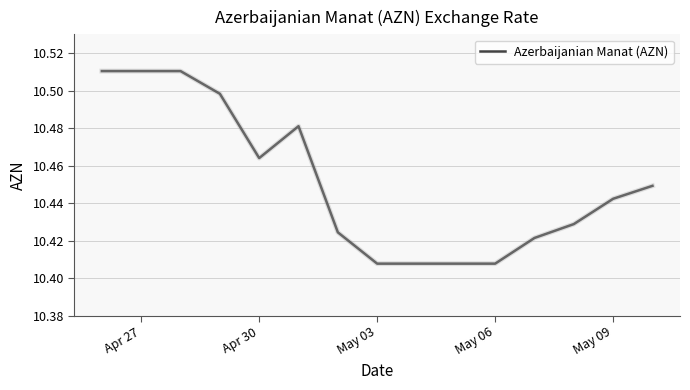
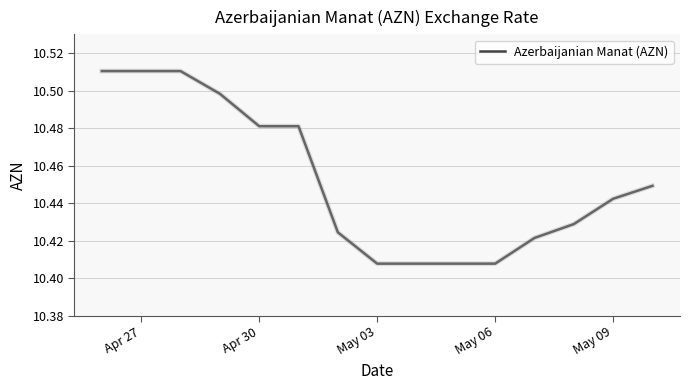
  {
    "Apr 27": 10.510,
-   "Apr 30": 10.464,
+   "Apr 30": 10.481,
    "May 03": 10.408,
    "May 06": 10.408,
    "May 09": 10.442
  }
